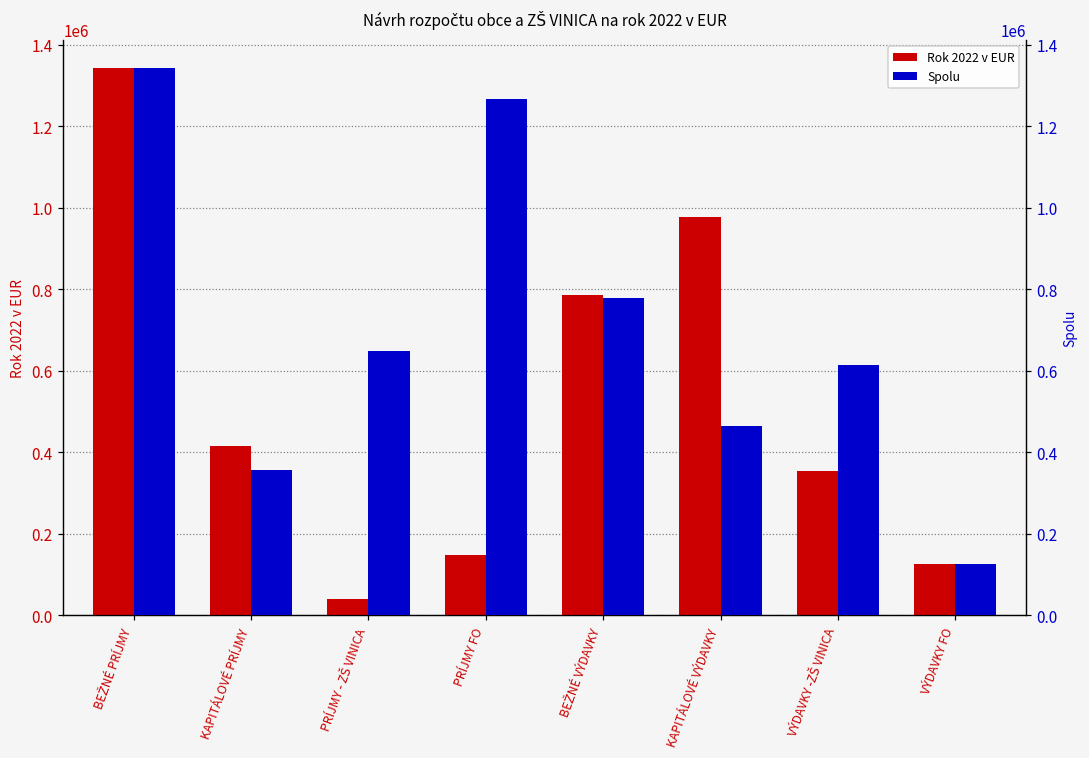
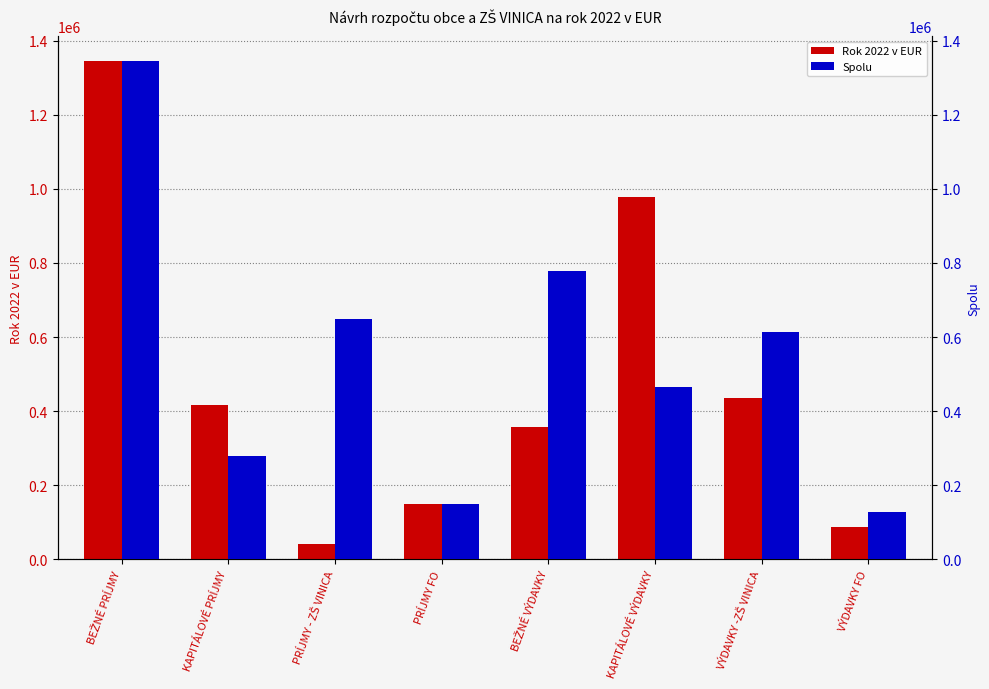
  {
    "Rok 2022 v EUR": {
      "BEŽNÉ PRÍJMY": 1340000,
      "KAPITÁLOVÉ PRÍJMY": 420000,
      "PRÍJMY - ZŠ VINICA": 40000,
      "PRÍJMY FO": 150000,
-     "BEŽNÉ VÝDAVKY": 790000,
+     "BEŽNÉ VÝDAVKY": 360000,
      "KAPITÁLOVÉ VÝDAVKY": 980000,
-     "VÝDAVKY -ZŠ VINICA": 350000,
-     "VÝDAVKY FO": 130000
+     "VÝDAVKY -ZŠ VINICA": 440000,
+     "VÝDAVKY FO": 90000
    },
    "Spolu": {
      "BEŽNÉ PRÍJMY": 1340000,
-     "KAPITÁLOVÉ PRÍJMY": 360000,
+     "KAPITÁLOVÉ PRÍJMY": 280000,
      "PRÍJMY - ZŠ VINICA": 650000,
-     "PRÍJMY FO": 1270000,
+     "PRÍJMY FO": 150000,
      "BEŽNÉ VÝDAVKY": 780000,
      "KAPITÁLOVÉ VÝDAVKY": 460000,
      "VÝDAVKY -ZŠ VINICA": 610000,
      "VÝDAVKY FO": 130000
    }
  }
